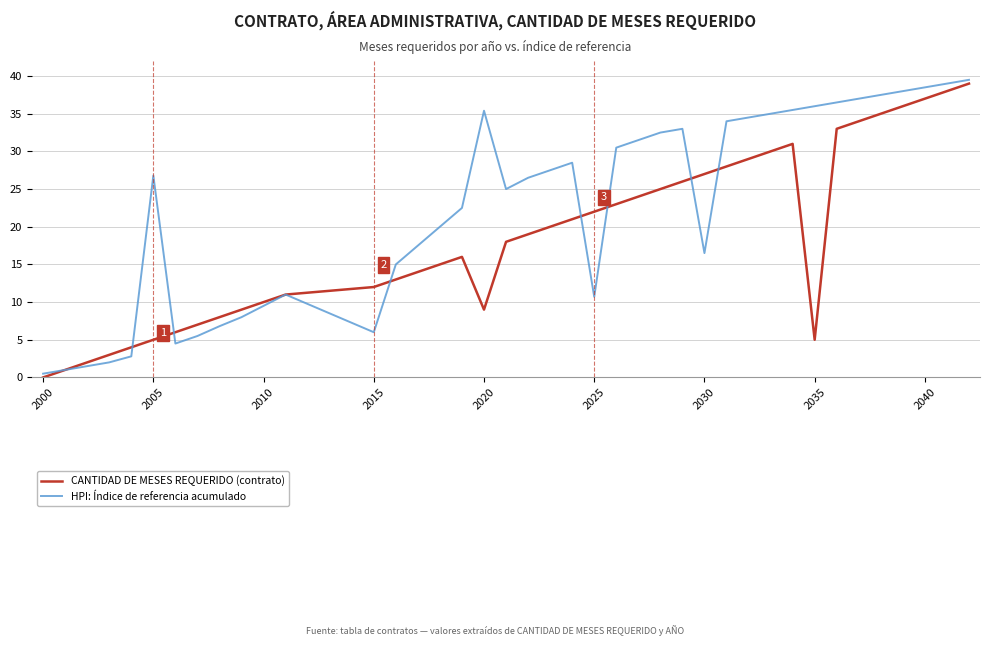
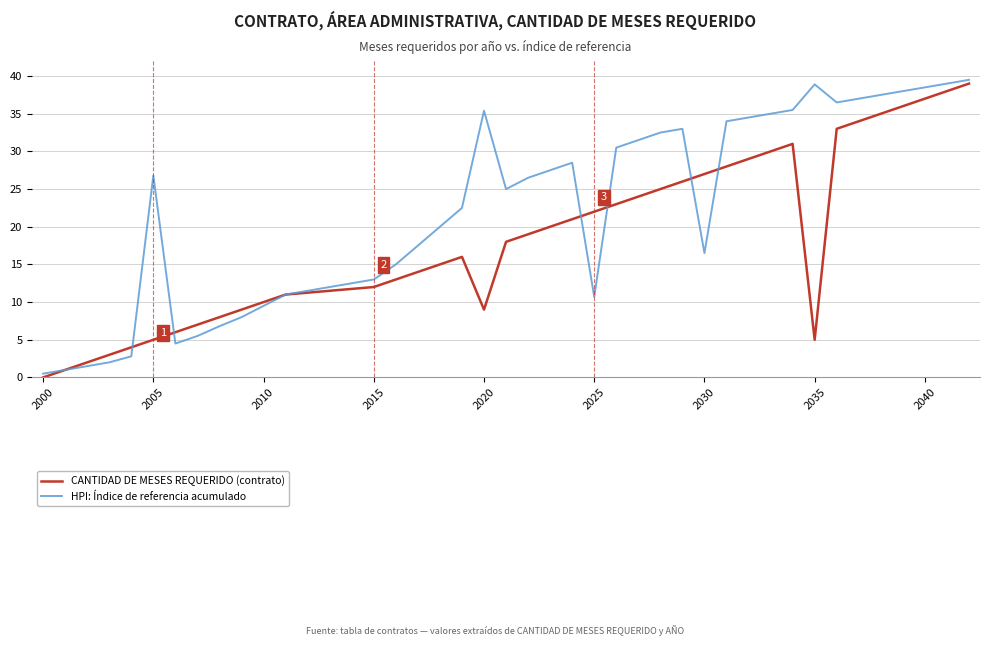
  {
    "CANTIDAD DE MESES REQUERIDO (contrato)": {
      "2000": 0,
      "2010": 10,
      "2015": 12,
      "2020": 9,
      "2025": 22,
      "2030": 27,
      "2035": 5,
      "2040": 37
    },
    "HPI: Índice de referencia acumulado": {
      "2000": 1,
      "2005": 27,
      "2010": 10,
-     "2015": 6,
+     "2015": 13,
      "2020": 35,
      "2025": 11,
      "2030": 17,
-     "2035": 36,
+     "2035": 39,
      "2040": 39
    }
  }
